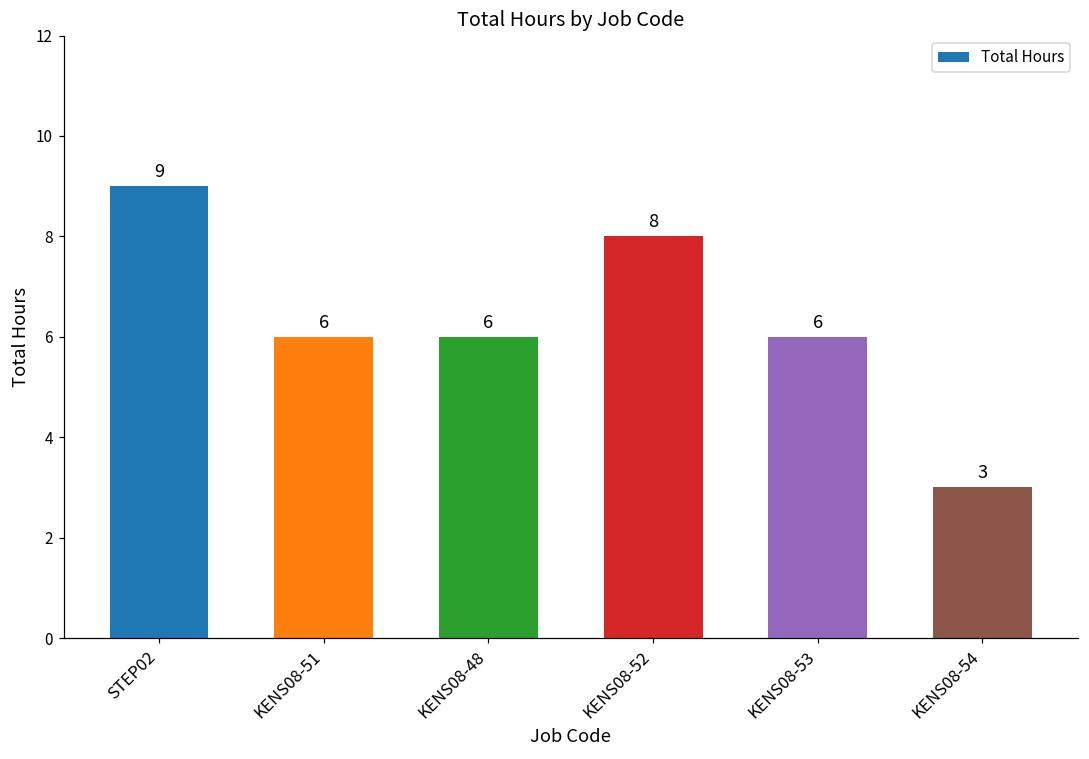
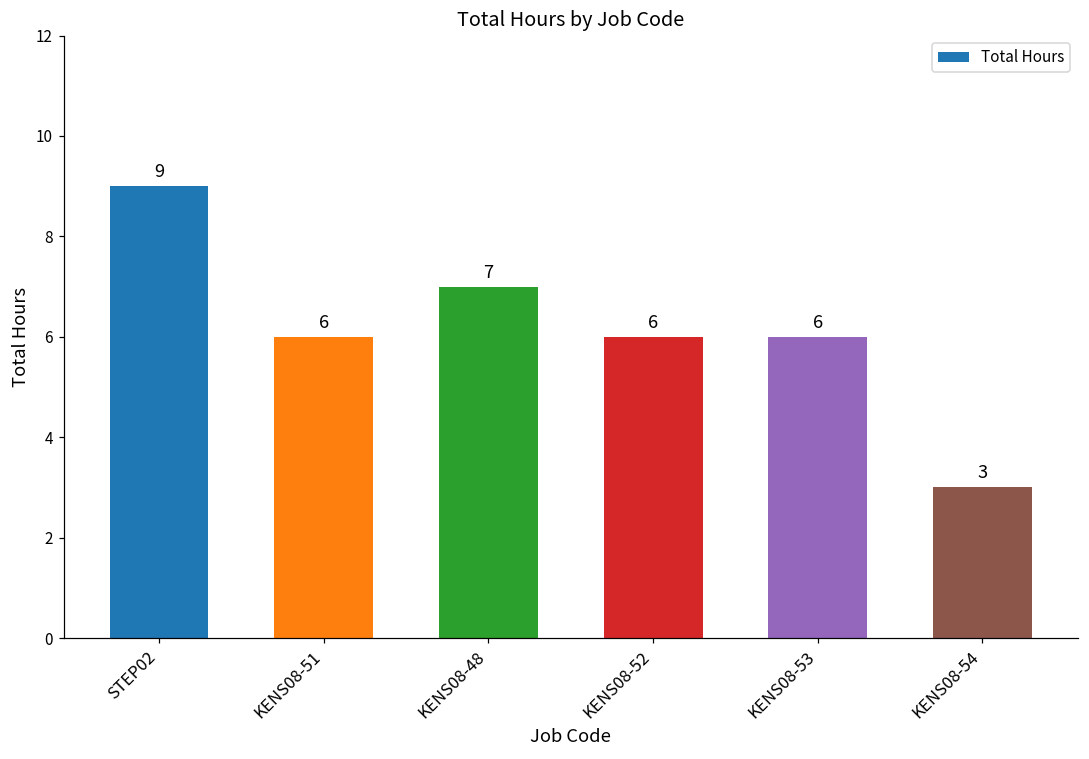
  {
    "STEP02": 9,
    "KENS08-51": 6,
-   "KENS08-48": 6,
-   "KENS08-52": 8,
+   "KENS08-48": 7,
+   "KENS08-52": 6,
    "KENS08-53": 6,
    "KENS08-54": 3
  }
